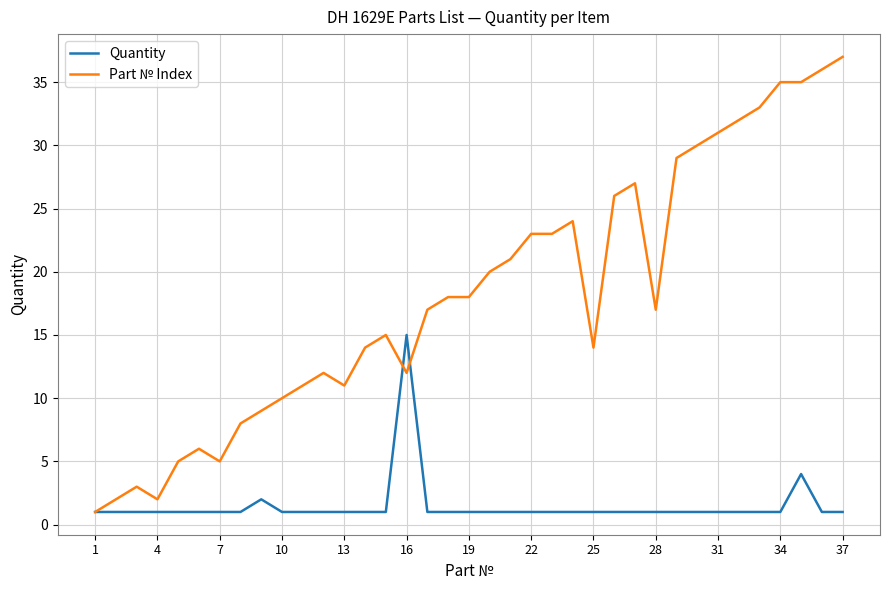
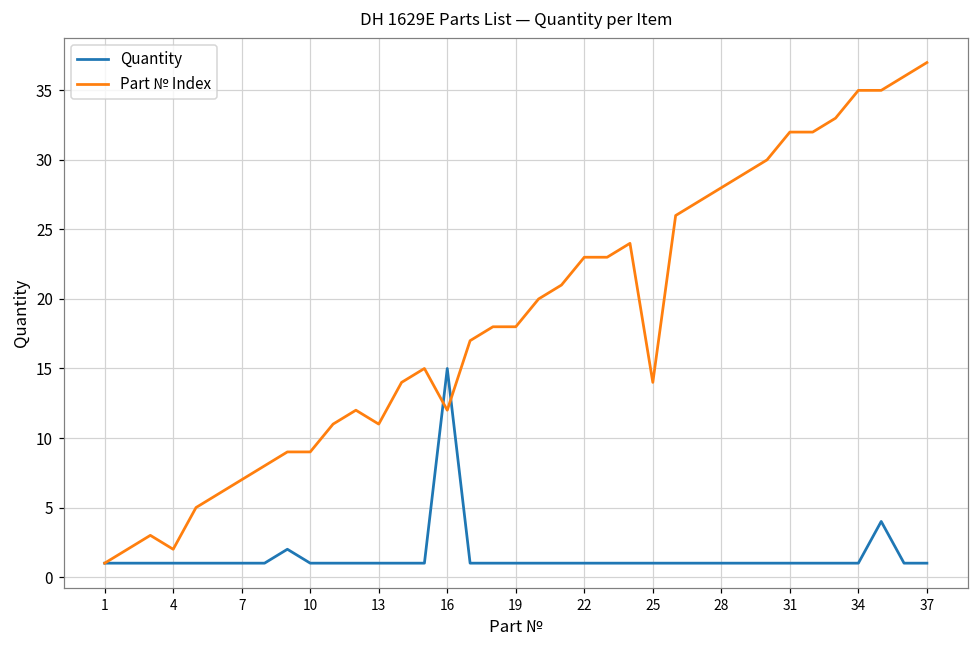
  {
    "Quantity": {
      "4": 1,
      "7": 1,
      "10": 1,
      "13": 1,
      "16": 15,
      "19": 1,
      "22": 1,
      "25": 1,
      "28": 1,
      "31": 1,
      "34": 1,
      "37": 1
    },
    "Part № Index": {
      "4": 2,
-     "7": 5,
-     "10": 10,
+     "7": 7,
+     "10": 9,
      "13": 11,
      "16": 12,
      "19": 18,
      "22": 23,
      "25": 14,
-     "28": 17,
-     "31": 31,
+     "28": 28,
+     "31": 32,
      "34": 35,
      "37": 37
    }
  }
